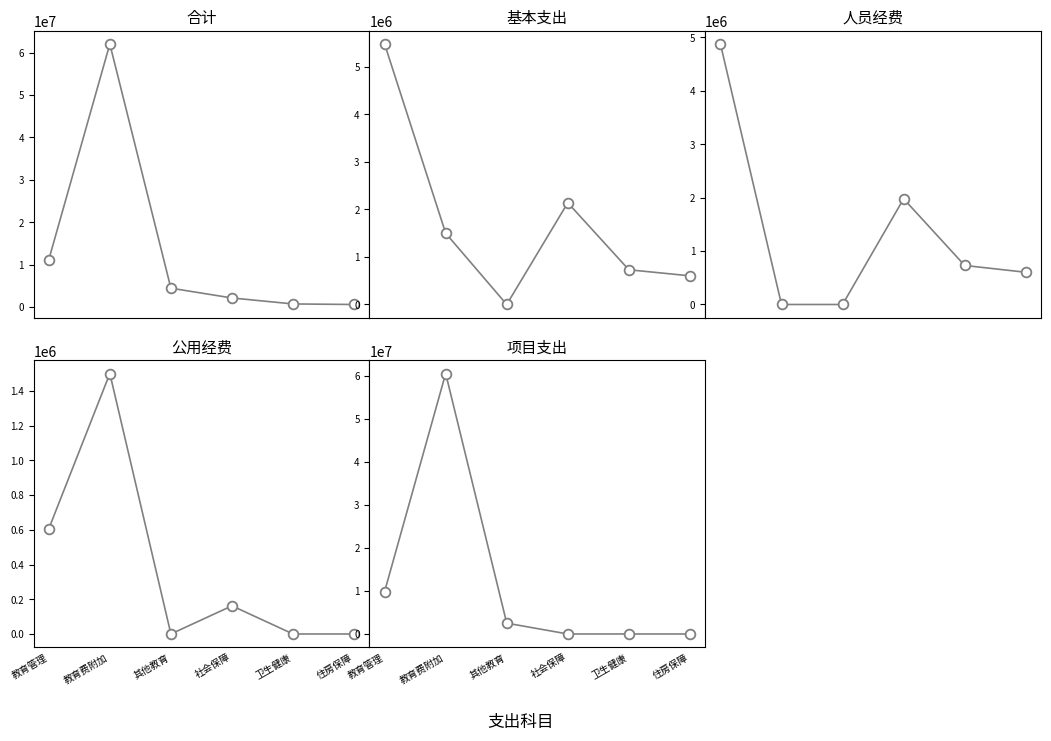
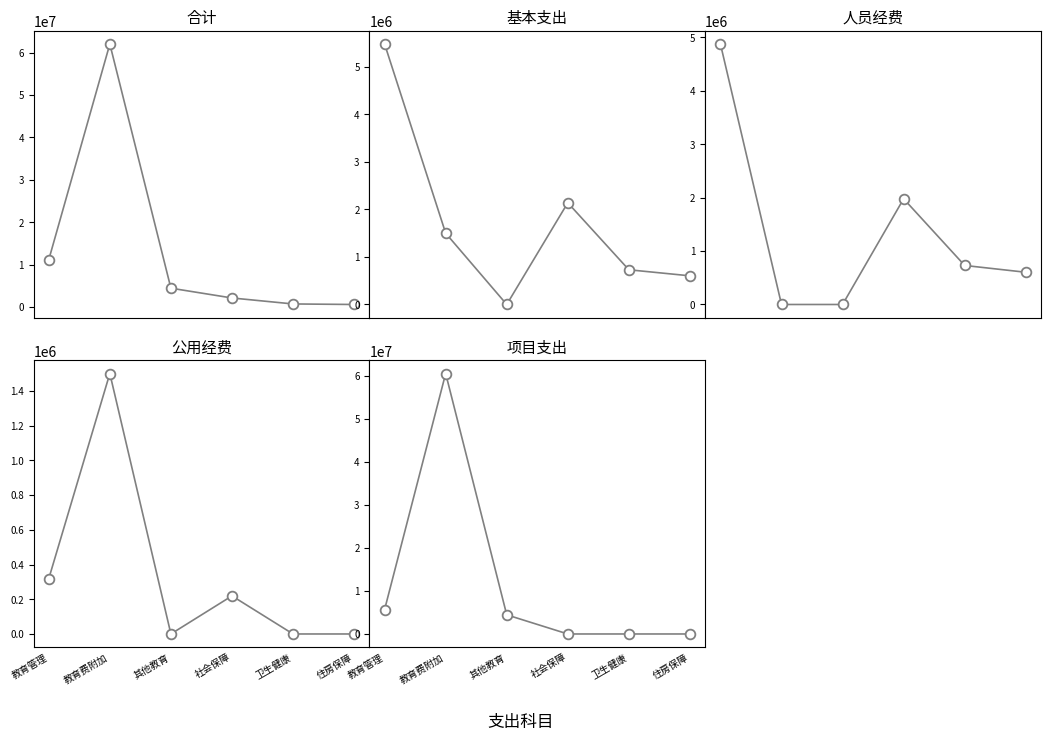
  {
    "公用经费": {
-     "教育管理": 610000,
+     "教育管理": 320000,
      "教育费附加": 1500000,
      "其他教育": 0,
-     "社会保障": 160000,
+     "社会保障": 220000,
      "卫生健康": 0,
      "住房保障": 0
    },
    "项目支出": {
-     "教育管理": 10000000,
+     "教育管理": 6000000,
      "教育费附加": 61000000,
-     "其他教育": 3000000,
+     "其他教育": 4000000,
      "社会保障": 0,
      "卫生健康": 0,
      "住房保障": 0
    }
  }
